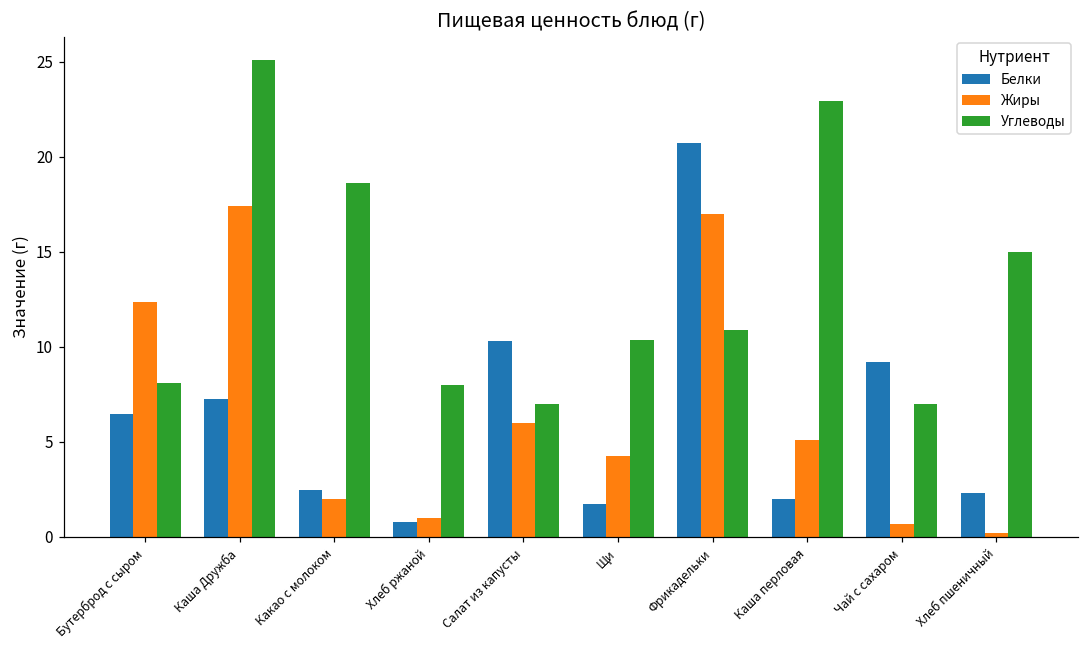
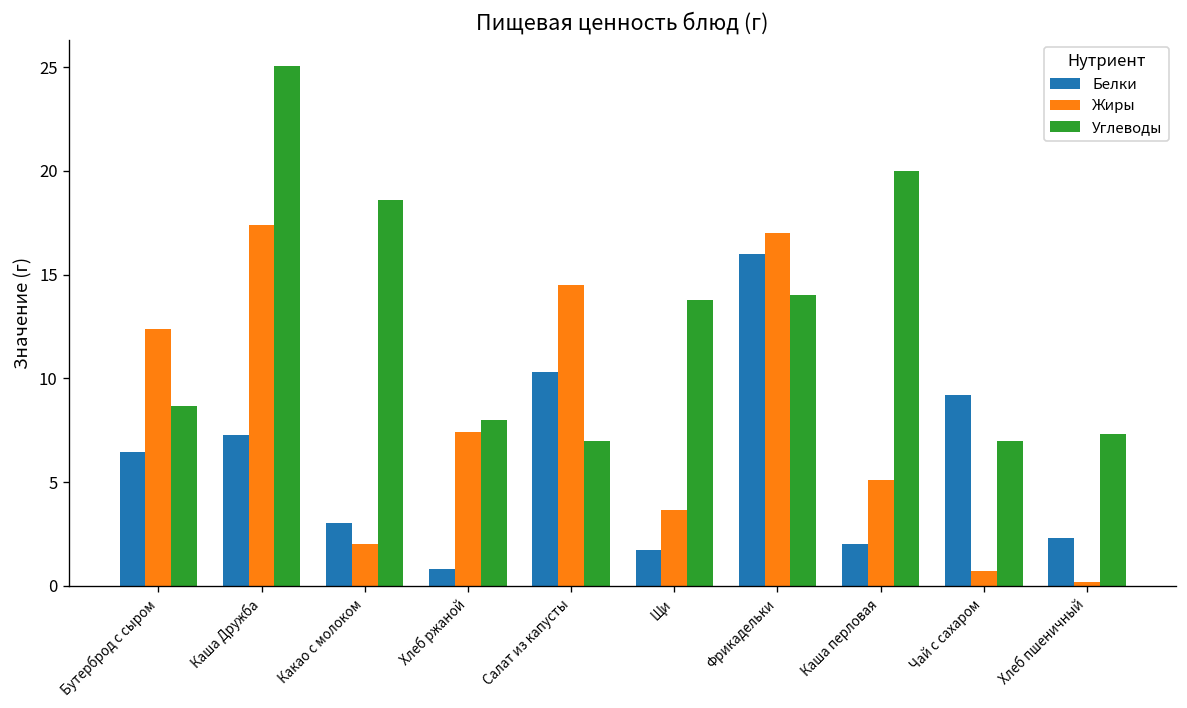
  {
    "Белки": {
      "Бутерброд с сыром": 6.5,
      "Каша Дружба": 7.3,
-     "Какао с молоком": 2.5,
+     "Какао с молоком": 3.0,
      "Хлеб ржаной": 0.8,
      "Салат из капусты": 10.3,
      "Щи": 1.7,
-     "Фрикадельки": 20.7,
+     "Фрикадельки": 16.0,
      "Каша перловая": 2.0,
      "Чай с сахаром": 9.2,
      "Хлеб пшеничный": 2.3
    },
    "Жиры": {
      "Бутерброд с сыром": 12.4,
      "Каша Дружба": 17.4,
      "Какао с молоком": 2.0,
-     "Хлеб ржаной": 1.0,
-     "Салат из капусты": 6.0,
-     "Щи": 4.2,
+     "Хлеб ржаной": 7.4,
+     "Салат из капусты": 14.5,
+     "Щи": 3.7,
      "Фрикадельки": 17.0,
      "Каша перловая": 5.1,
      "Чай с сахаром": 0.7,
      "Хлеб пшеничный": 0.2
    },
    "Углеводы": {
-     "Бутерброд с сыром": 8.1,
+     "Бутерброд с сыром": 8.7,
      "Каша Дружба": 25.1,
      "Какао с молоком": 18.6,
      "Хлеб ржаной": 8.0,
      "Салат из капусты": 7.0,
-     "Щи": 10.4,
-     "Фрикадельки": 10.9,
-     "Каша перловая": 22.9,
+     "Щи": 13.8,
+     "Фрикадельки": 14.0,
+     "Каша перловая": 20.0,
      "Чай с сахаром": 7.0,
-     "Хлеб пшеничный": 15.0
+     "Хлеб пшеничный": 7.3
    }
  }
